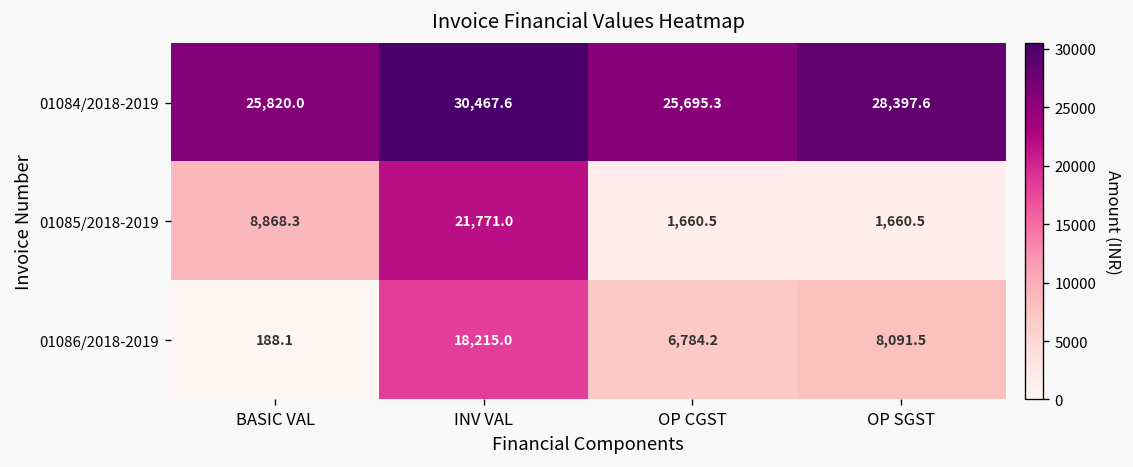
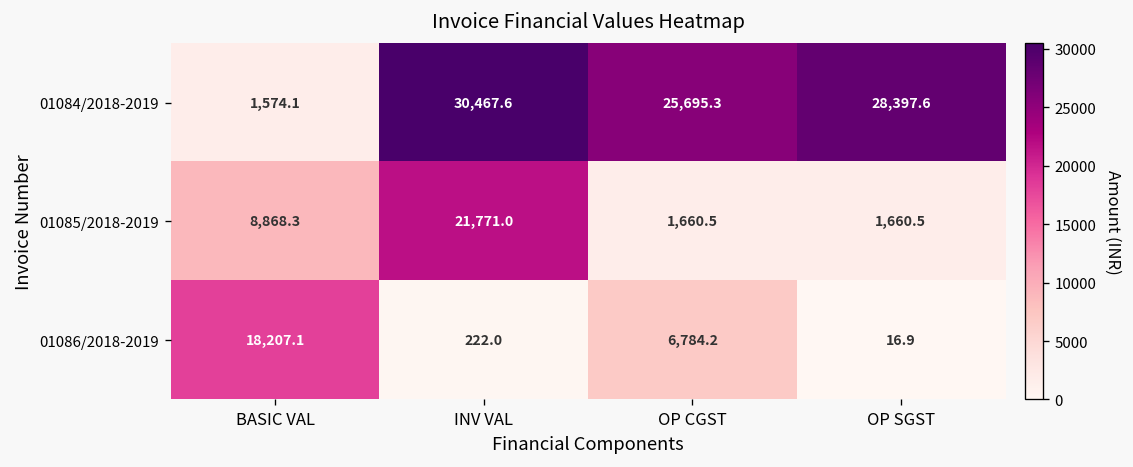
  {
    "01084/2018-2019": {
-     "BASIC VAL": "25,820.0",
+     "BASIC VAL": "1,574.1",
      "INV VAL": "30,467.6",
      "OP CGST": "25,695.3",
      "OP SGST": "28,397.6"
    },
    "01085/2018-2019": {
      "BASIC VAL": "8,868.3",
      "INV VAL": "21,771.0",
      "OP CGST": "1,660.5",
      "OP SGST": "1,660.5"
    },
    "01086/2018-2019": {
-     "BASIC VAL": "188.1",
-     "INV VAL": "18,215.0",
+     "BASIC VAL": "18,207.1",
+     "INV VAL": "222.0",
      "OP CGST": "6,784.2",
-     "OP SGST": "8,091.5"
+     "OP SGST": "16.9"
    }
  }
